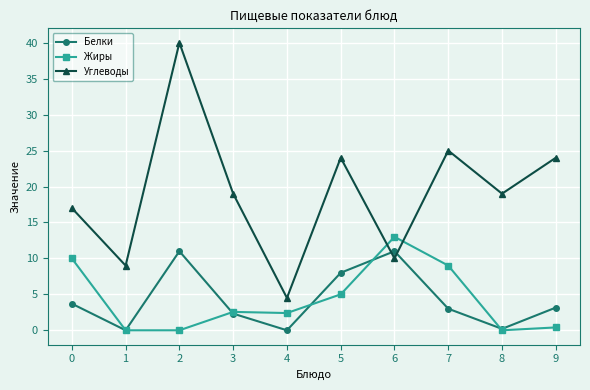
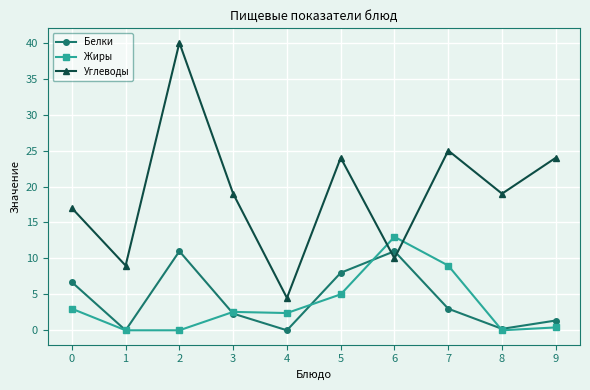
  {
    "Белки": {
-     "0": 4,
+     "0": 7,
      "2": 11,
      "4": 0,
      "5": 8,
      "6": 11,
      "7": 3,
-     "9": 3
+     "9": 1
    },
    "Жиры": {
-     "0": 10,
+     "0": 3,
      "2": 0,
      "4": 2,
      "5": 5,
      "6": 13,
      "7": 9,
      "9": 0
    },
    "Углеводы": {
      "0": 17,
      "1": 9,
      "2": 40,
      "3": 19,
      "4": 5,
      "5": 24,
      "6": 10,
      "7": 25,
      "8": 19,
      "9": 24
    }
  }
